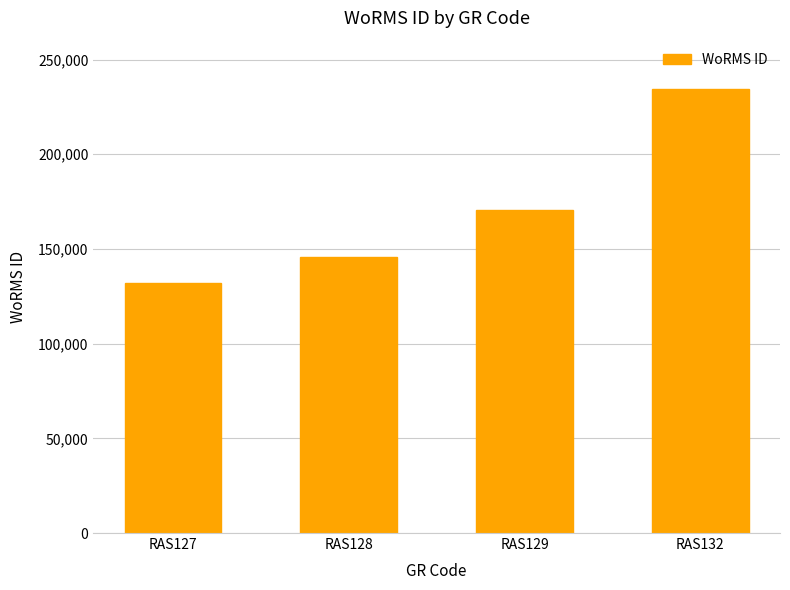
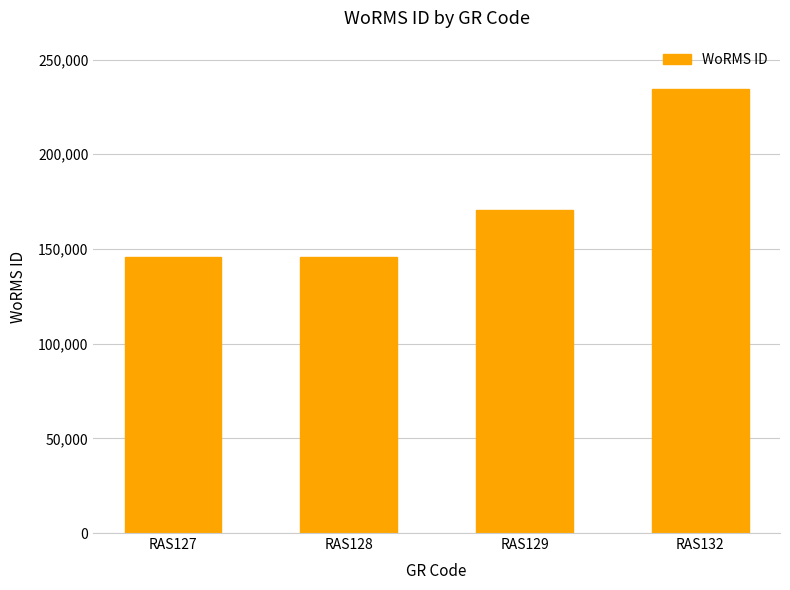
  {
-   "RAS127": "132,000",
+   "RAS127": "146,000",
    "RAS128": "146,000",
    "RAS129": "170,000",
    "RAS132": "234,000"
  }
